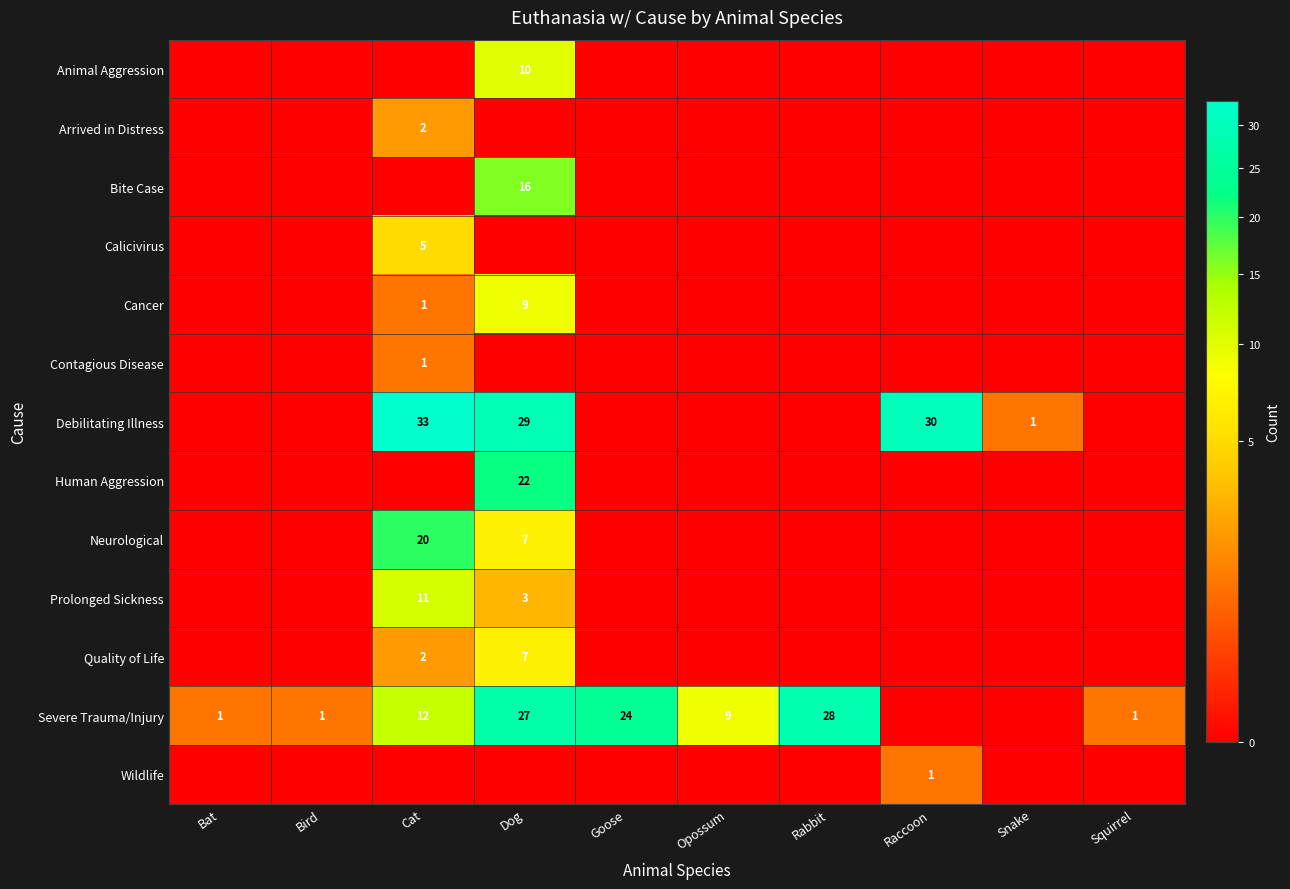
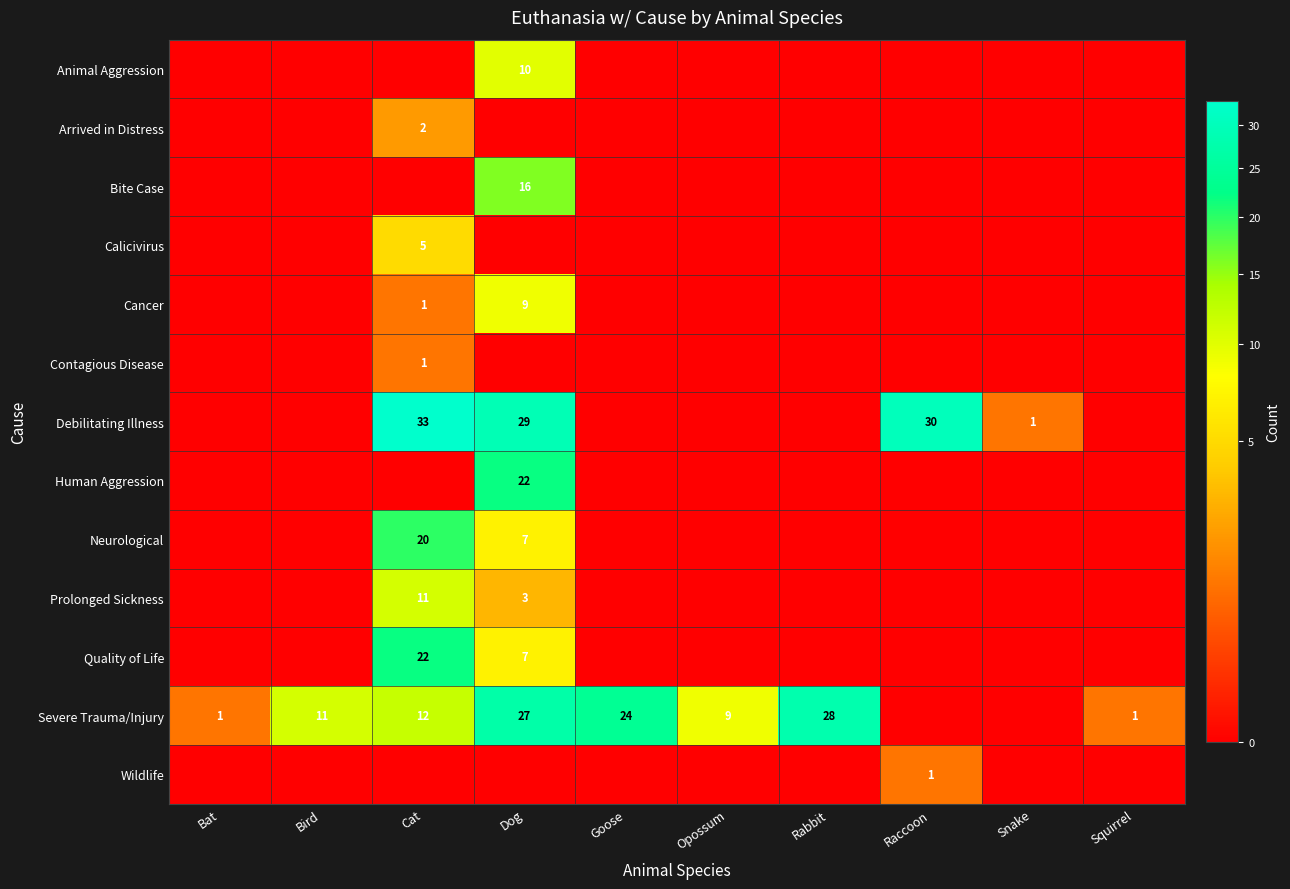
  {
    "Animal Aggression": {
      "Dog": 10
    },
    "Arrived in Distress": {
      "Cat": 2
    },
    "Bite Case": {
      "Dog": 16
    },
    "Calicivirus": {
      "Cat": 5
    },
    "Cancer": {
      "Cat": 1,
      "Dog": 9
    },
    "Contagious Disease": {
      "Cat": 1
    },
    "Debilitating Illness": {
      "Cat": 33,
      "Dog": 29,
      "Raccoon": 30,
      "Snake": 1
    },
    "Human Aggression": {
      "Dog": 22
    },
    "Neurological": {
      "Cat": 20,
      "Dog": 7
    },
    "Prolonged Sickness": {
      "Cat": 11,
      "Dog": 3
    },
    "Quality of Life": {
-     "Cat": 2,
+     "Cat": 22,
      "Dog": 7
    },
    "Severe Trauma/Injury": {
      "Bat": 1,
-     "Bird": 1,
+     "Bird": 11,
      "Cat": 12,
      "Dog": 27,
      "Goose": 24,
      "Opossum": 9,
      "Rabbit": 28,
      "Squirrel": 1
    },
    "Wildlife": {
      "Raccoon": 1
    }
  }
